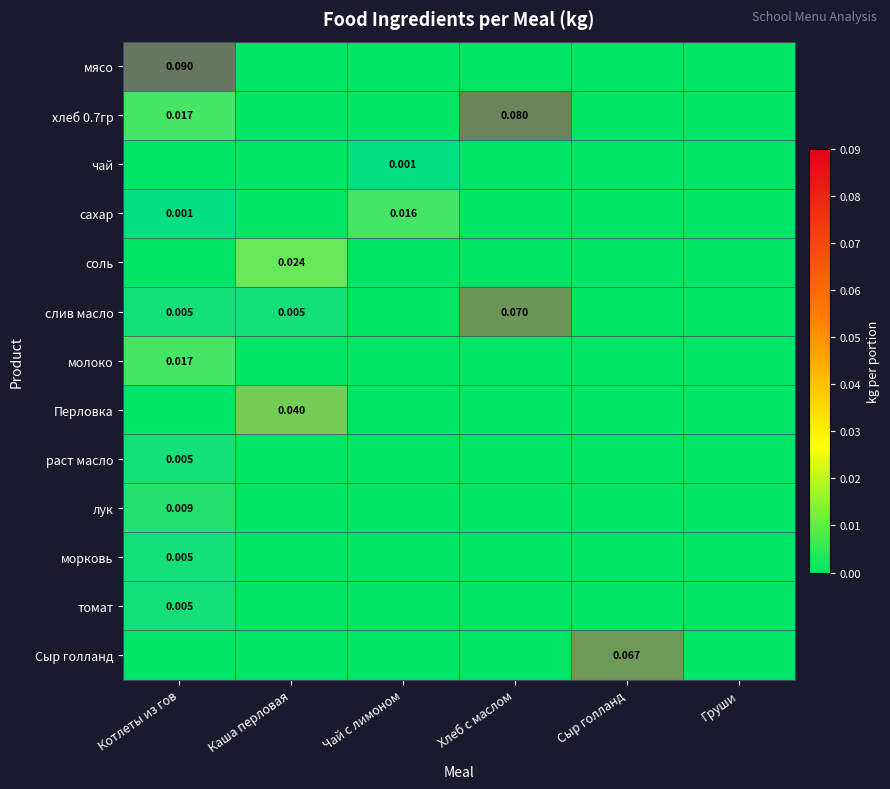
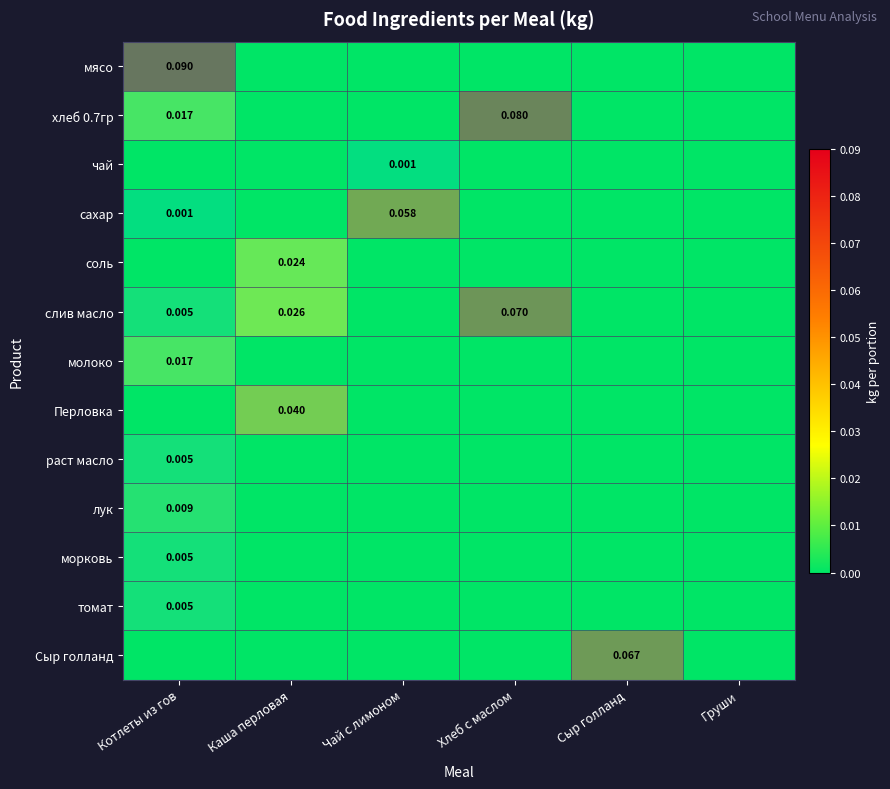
  {
    "мясо": {
      "Котлеты из гов": 0.090
    },
    "хлеб 0.7гр": {
      "Котлеты из гов": 0.017,
      "Хлеб с маслом": 0.080
    },
    "чай": {
      "Чай с лимоном": 0.001
    },
    "сахар": {
      "Котлеты из гов": 0.001,
-     "Чай с лимоном": 0.016
+     "Чай с лимоном": 0.058
    },
    "соль": {
      "Каша перловая": 0.024
    },
    "слив масло": {
      "Котлеты из гов": 0.005,
-     "Каша перловая": 0.005,
+     "Каша перловая": 0.026,
      "Хлеб с маслом": 0.070
    },
    "молоко": {
      "Котлеты из гов": 0.017
    },
    "Перловка": {
      "Каша перловая": 0.040
    },
    "раст масло": {
      "Котлеты из гов": 0.005
    },
    "лук": {
      "Котлеты из гов": 0.009
    },
    "морковь": {
      "Котлеты из гов": 0.005
    },
    "томат": {
      "Котлеты из гов": 0.005
    },
    "Сыр голланд": {
      "Сыр голланд": 0.067
    }
  }
